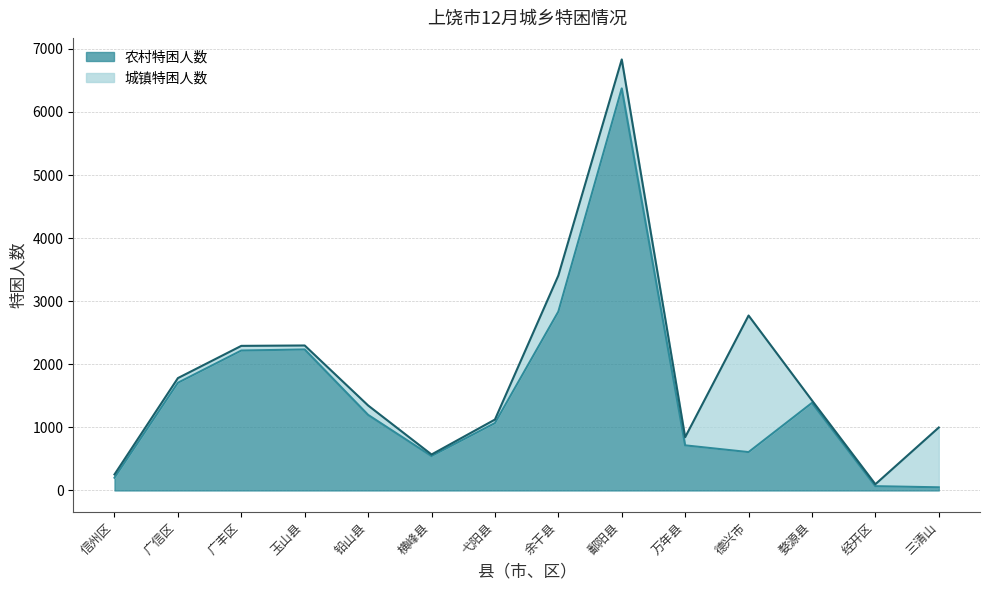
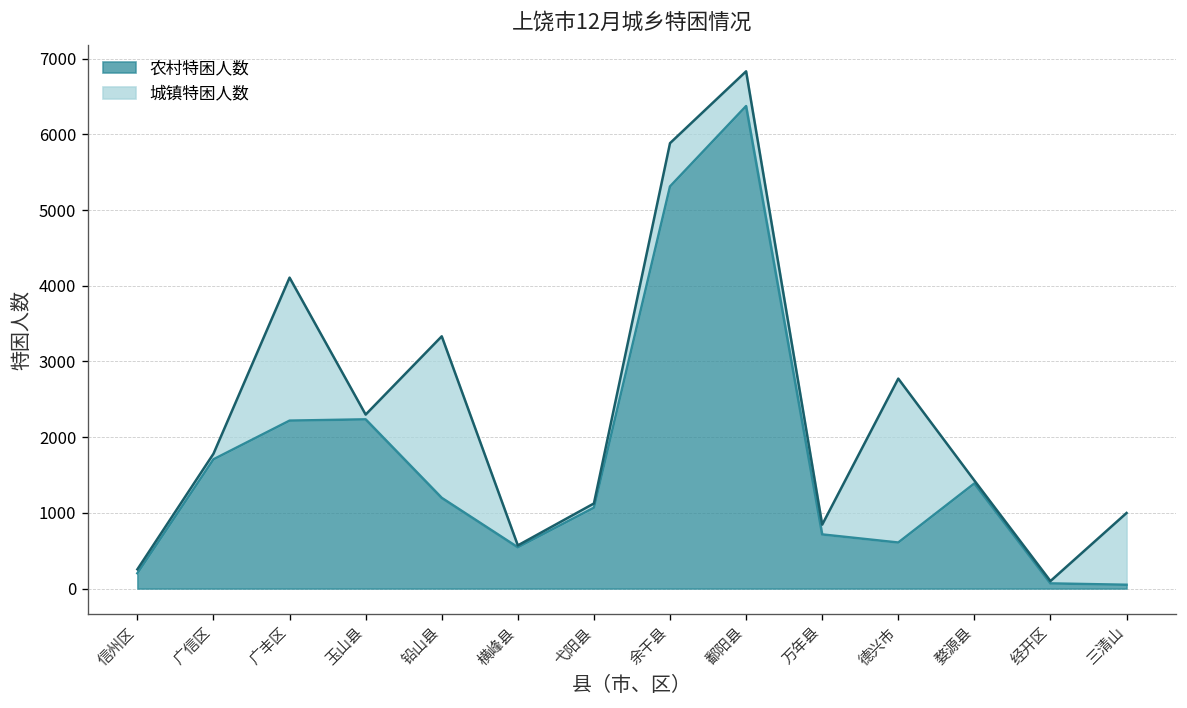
  {
    "农村特困人数": {
      "信州区": 200,
      "广信区": 1700,
      "广丰区": 2200,
      "玉山县": 2200,
      "铅山县": 1200,
      "弋阳县": 1100,
-     "余干县": 2800,
+     "余干县": 5300,
      "鄱阳县": 6400,
      "万年县": 700,
      "德兴市": 600,
      "三清山": 100
    },
    "城镇特困人数": {
      "信州区": 100,
      "广信区": 100,
-     "广丰区": 100,
+     "广丰区": 1900,
      "玉山县": 100,
-     "铅山县": 100,
+     "铅山县": 2100,
      "弋阳县": 100,
      "余干县": 600,
      "鄱阳县": 500,
      "万年县": 100,
      "德兴市": 2200,
      "三清山": 900
    }
  }
